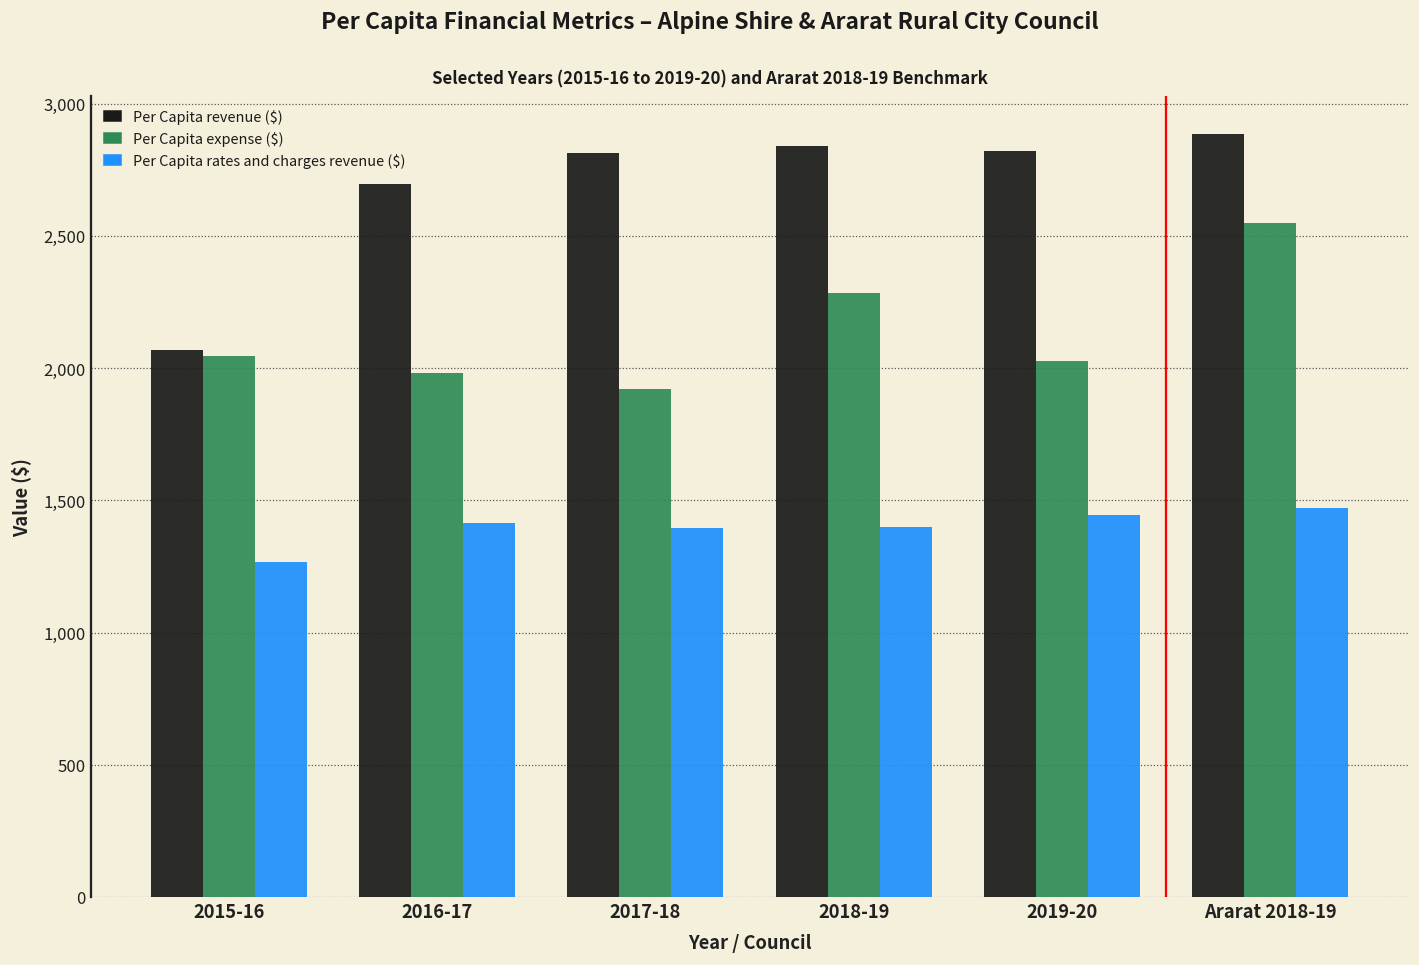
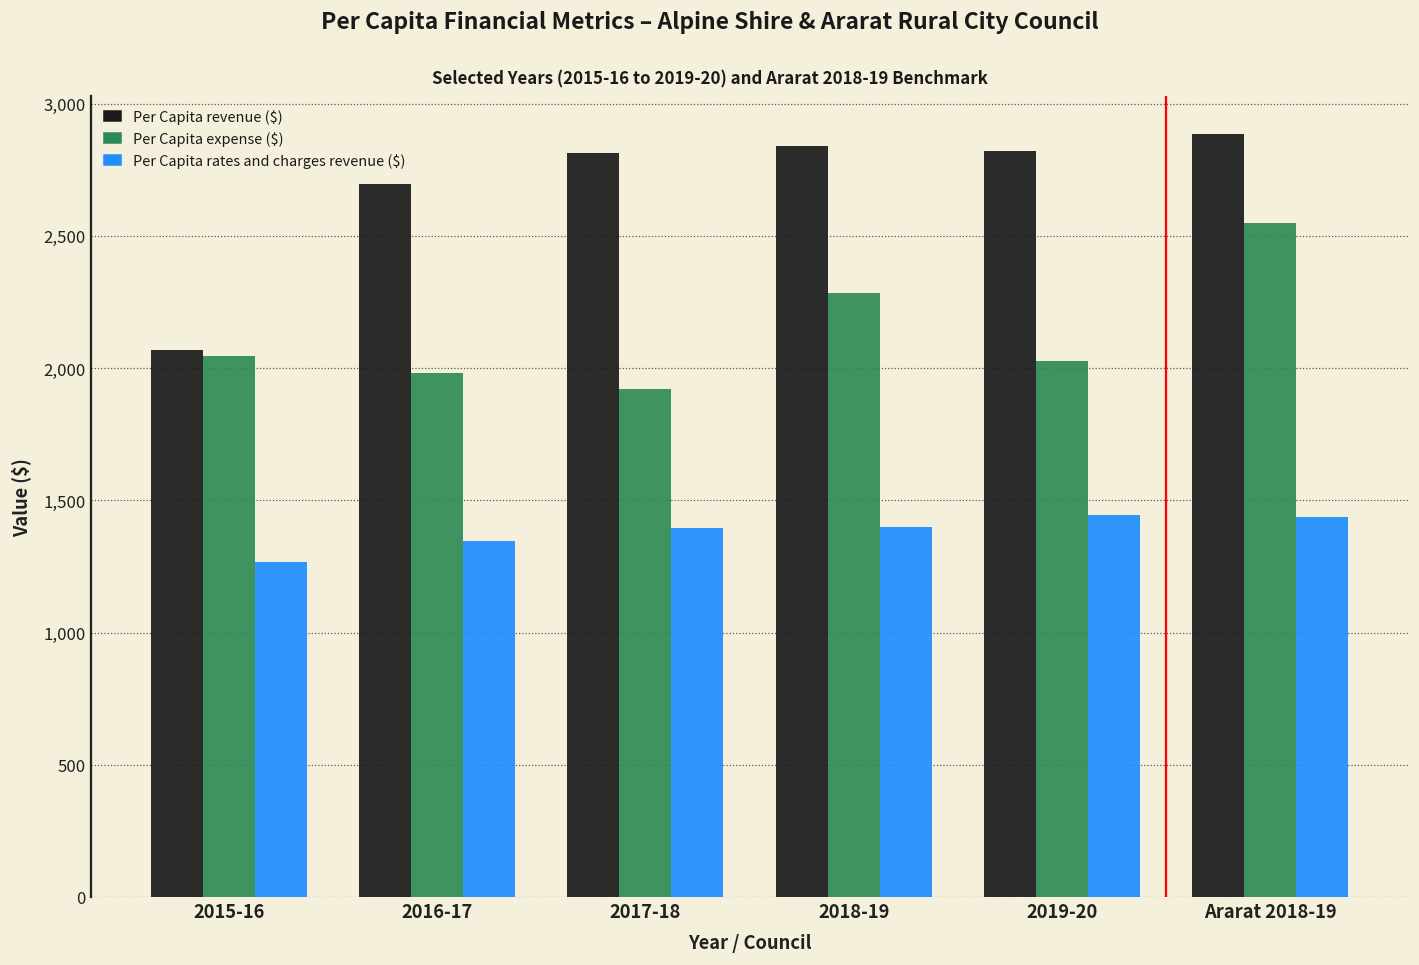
  {
    "Per Capita revenue ($)": {
      "2015-16": "2,070",
      "2016-17": "2,700",
      "2017-18": "2,820",
      "2018-19": "2,840",
      "2019-20": "2,820",
      "Ararat 2018-19": "2,890"
    },
    "Per Capita expense ($)": {
      "2015-16": "2,050",
      "2016-17": "1,980",
      "2017-18": "1,920",
      "2018-19": "2,290",
      "2019-20": "2,030",
      "Ararat 2018-19": "2,550"
    },
    "Per Capita rates and charges revenue ($)": {
      "2015-16": "1,270",
-     "2016-17": "1,410",
+     "2016-17": "1,350",
      "2017-18": "1,400",
      "2018-19": "1,400",
      "2019-20": "1,450",
-     "Ararat 2018-19": "1,470"
+     "Ararat 2018-19": "1,440"
    }
  }
